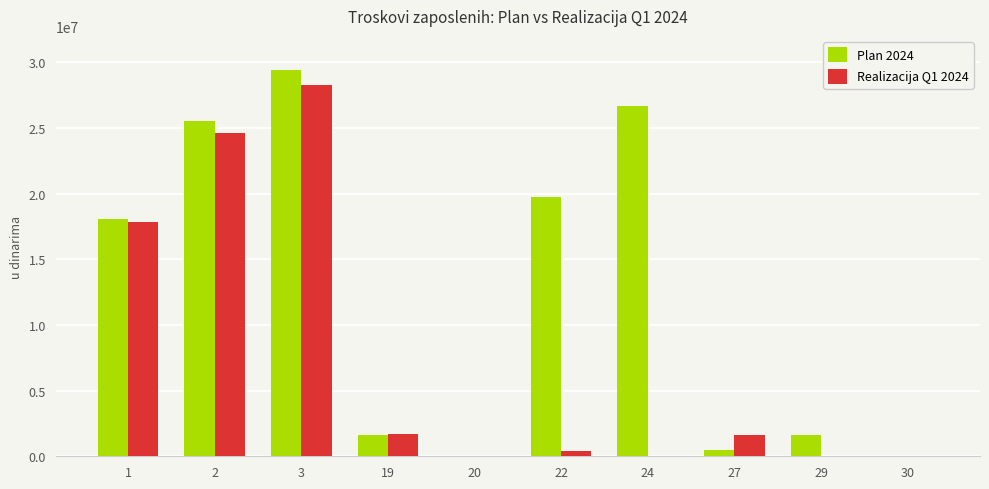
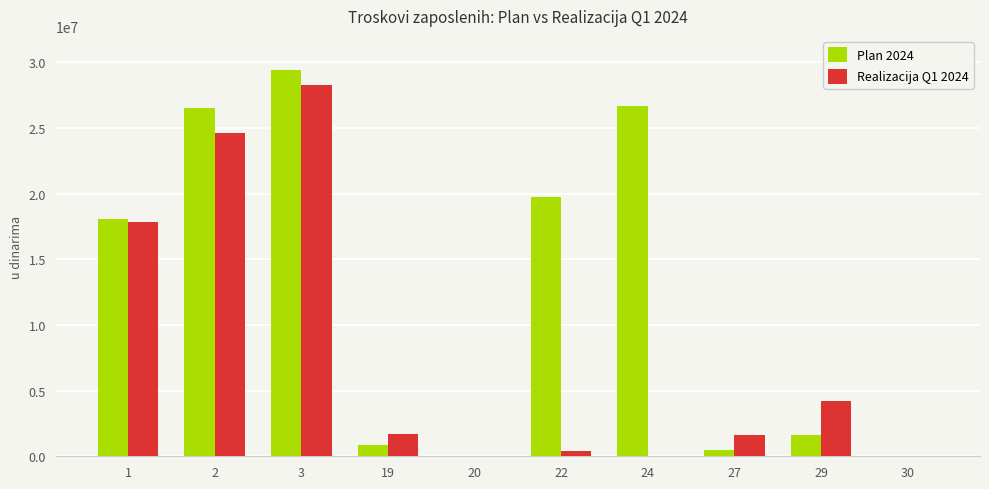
  {
    "Plan 2024": {
      "1": 18000000,
-     "2": 25600000,
+     "2": 26500000,
      "3": 29400000,
-     "19": 1700000,
+     "19": 900000,
      "22": 19800000,
      "24": 26700000,
      "27": 500000,
      "29": 1600000
    },
    "Realizacija Q1 2024": {
      "1": 17800000,
      "2": 24600000,
      "3": 28300000,
      "19": 1700000,
      "22": 400000,
      "24": 0,
      "27": 1700000,
-     "29": 0,
+     "29": 4200000,
      "30": 0
    }
  }
